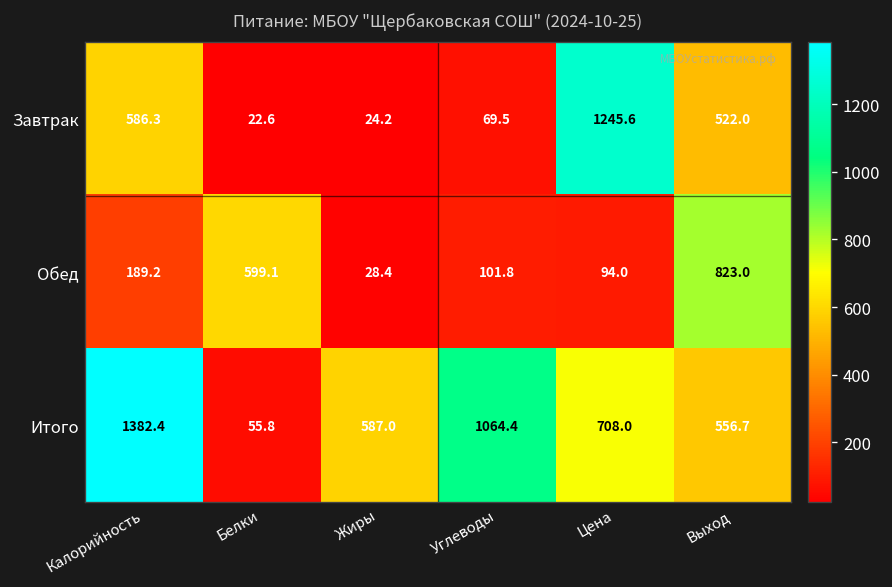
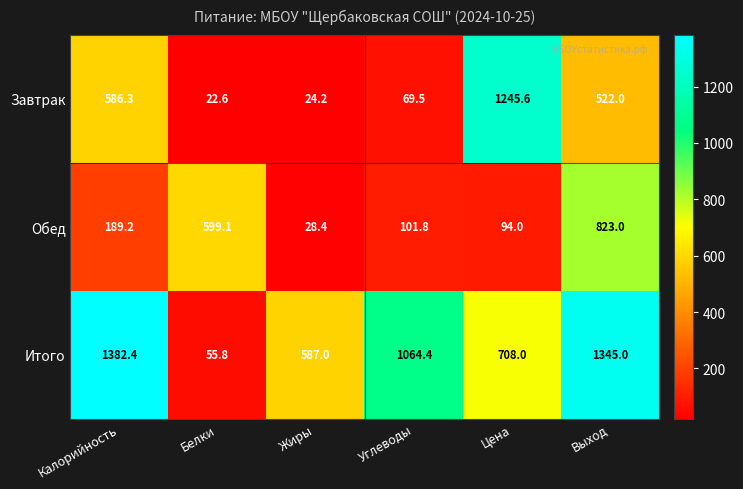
  {
    "Завтрак": {
      "Калорийность": 586.3,
      "Белки": 22.6,
      "Жиры": 24.2,
      "Углеводы": 69.5,
      "Цена": 1245.6
    },
    "Обед": {
      "Калорийность": 189.2,
      "Белки": 599.1,
      "Жиры": 28.4,
      "Углеводы": 101.8,
      "Цена": 94.0,
      "Выход": 823.0
    },
    "Итого": {
      "Калорийность": 1382.4,
      "Белки": 55.8,
      "Жиры": 587.0,
      "Углеводы": 1064.4,
      "Цена": 708.0,
-     "Выход": 556.7
+     "Выход": 1345.0
    }
  }
